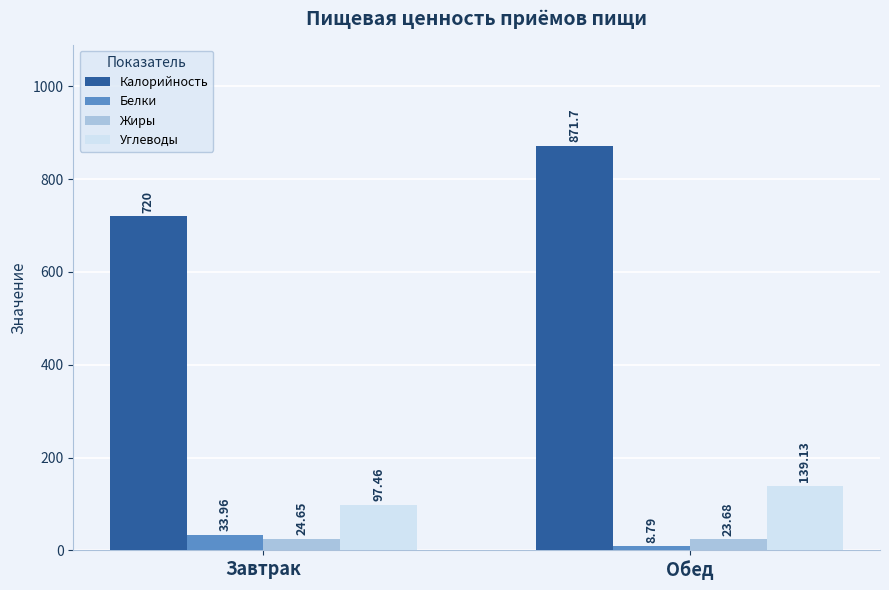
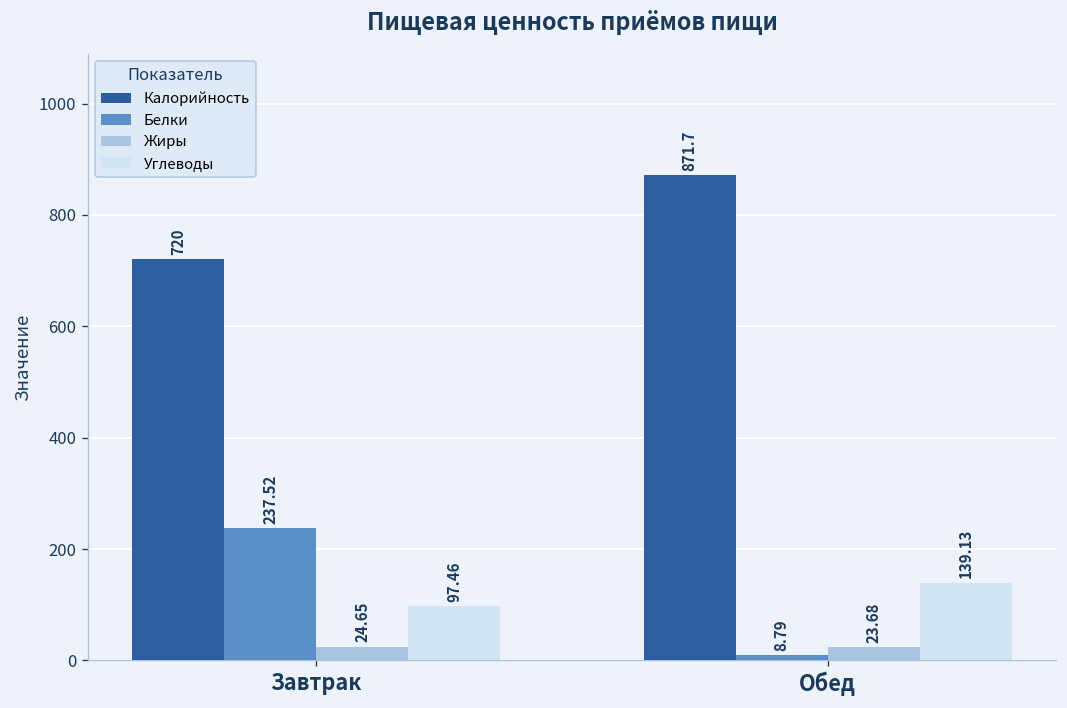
  {
    "Калорийность": {
      "Завтрак": 720,
      "Обед": 871.7
    },
    "Белки": {
-     "Завтрак": 33.96,
+     "Завтрак": 237.52,
      "Обед": 8.79
    }
  }
